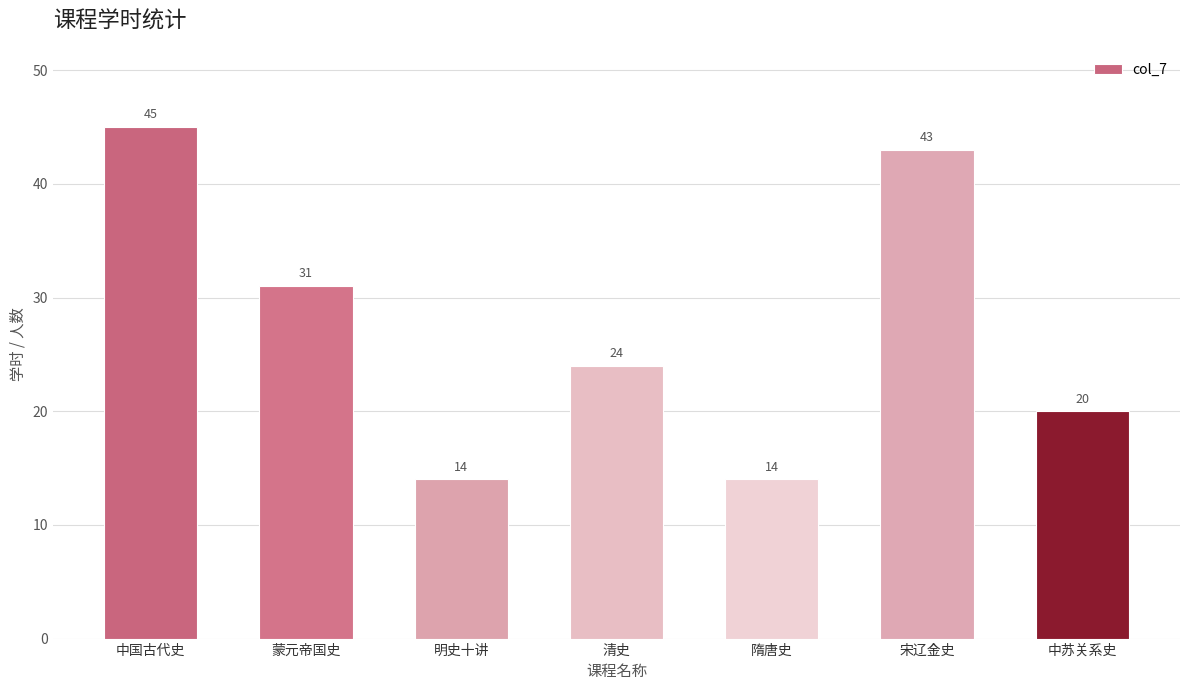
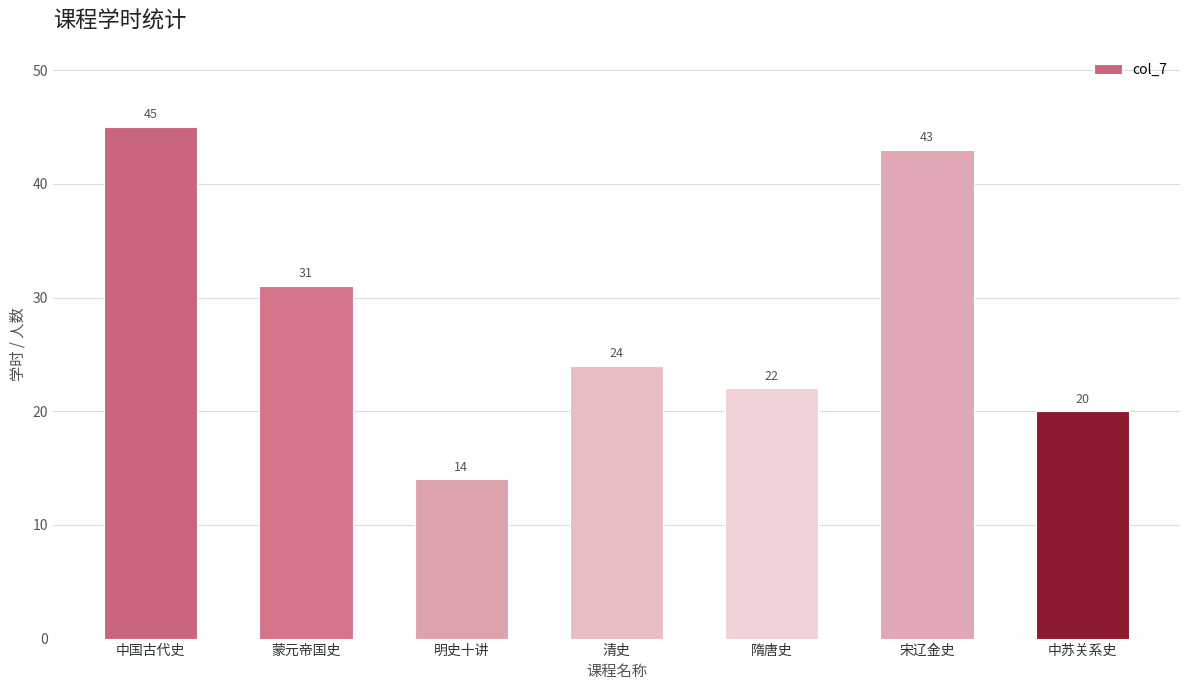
  {
    "中国古代史": 45,
    "蒙元帝国史": 31,
    "明史十讲": 14,
    "清史": 24,
-   "隋唐史": 14,
+   "隋唐史": 22,
    "宋辽金史": 43,
    "中苏关系史": 20
  }
